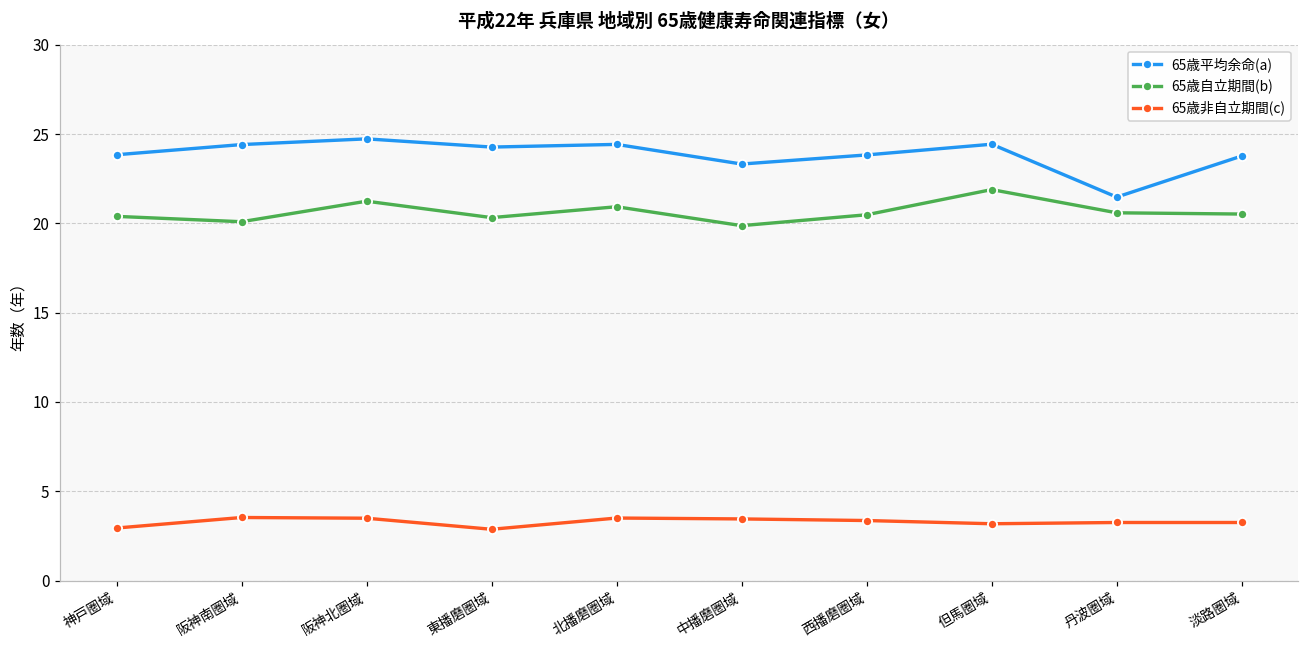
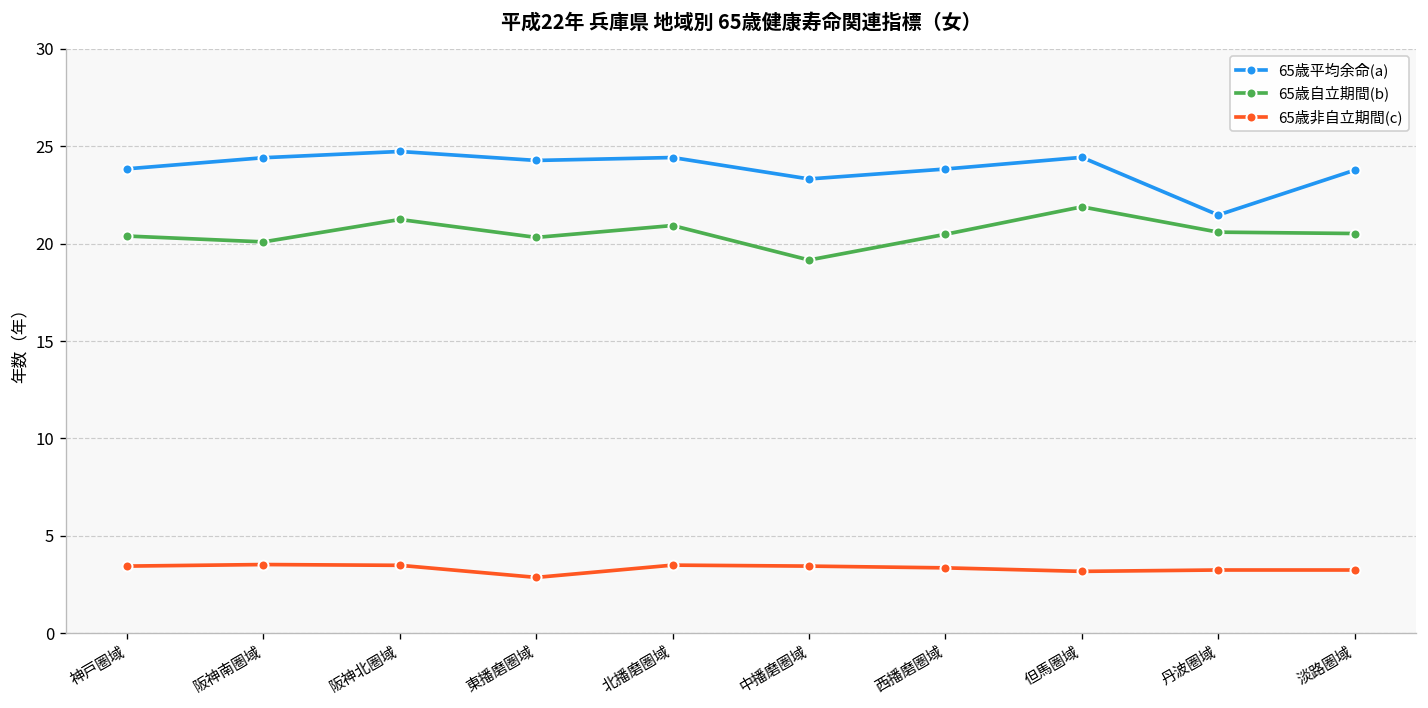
  {
    "65歳平均余命(a)": {
      "神戸圏域": 23.8,
      "阪神南圏域": 24.4,
      "阪神北圏域": 24.7,
      "東播磨圏域": 24.3,
      "北播磨圏域": 24.4,
      "中播磨圏域": 23.3,
      "西播磨圏域": 23.8,
      "但馬圏域": 24.4,
      "丹波圏域": 21.5,
      "淡路圏域": 23.8
    },
    "65歳自立期間(b)": {
      "神戸圏域": 20.4,
      "阪神南圏域": 20.1,
      "阪神北圏域": 21.2,
      "東播磨圏域": 20.3,
      "北播磨圏域": 20.9,
-     "中播磨圏域": 19.9,
+     "中播磨圏域": 19.2,
      "西播磨圏域": 20.5,
      "但馬圏域": 21.9,
      "丹波圏域": 20.6,
      "淡路圏域": 20.5
    },
    "65歳非自立期間(c)": {
-     "神戸圏域": 2.9,
+     "神戸圏域": 3.5,
      "阪神南圏域": 3.5,
      "阪神北圏域": 3.5,
      "東播磨圏域": 2.9,
      "北播磨圏域": 3.5,
      "中播磨圏域": 3.5,
      "西播磨圏域": 3.4,
      "但馬圏域": 3.2,
      "丹波圏域": 3.3,
      "淡路圏域": 3.3
    }
  }
